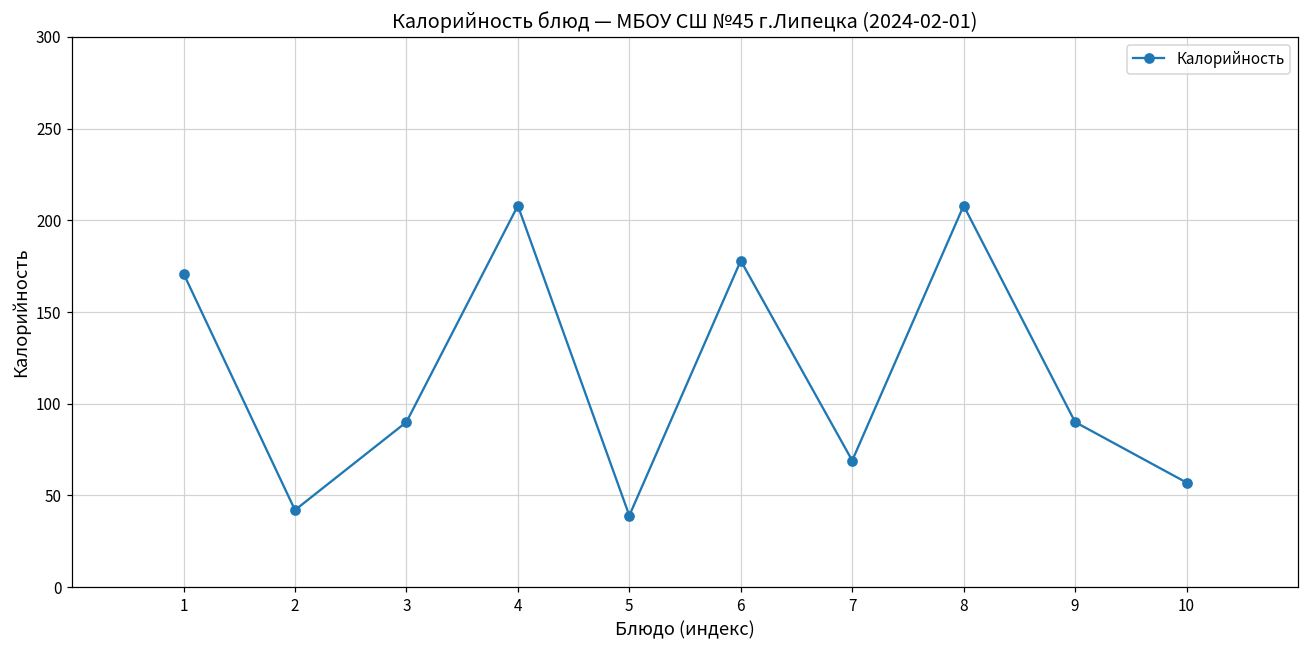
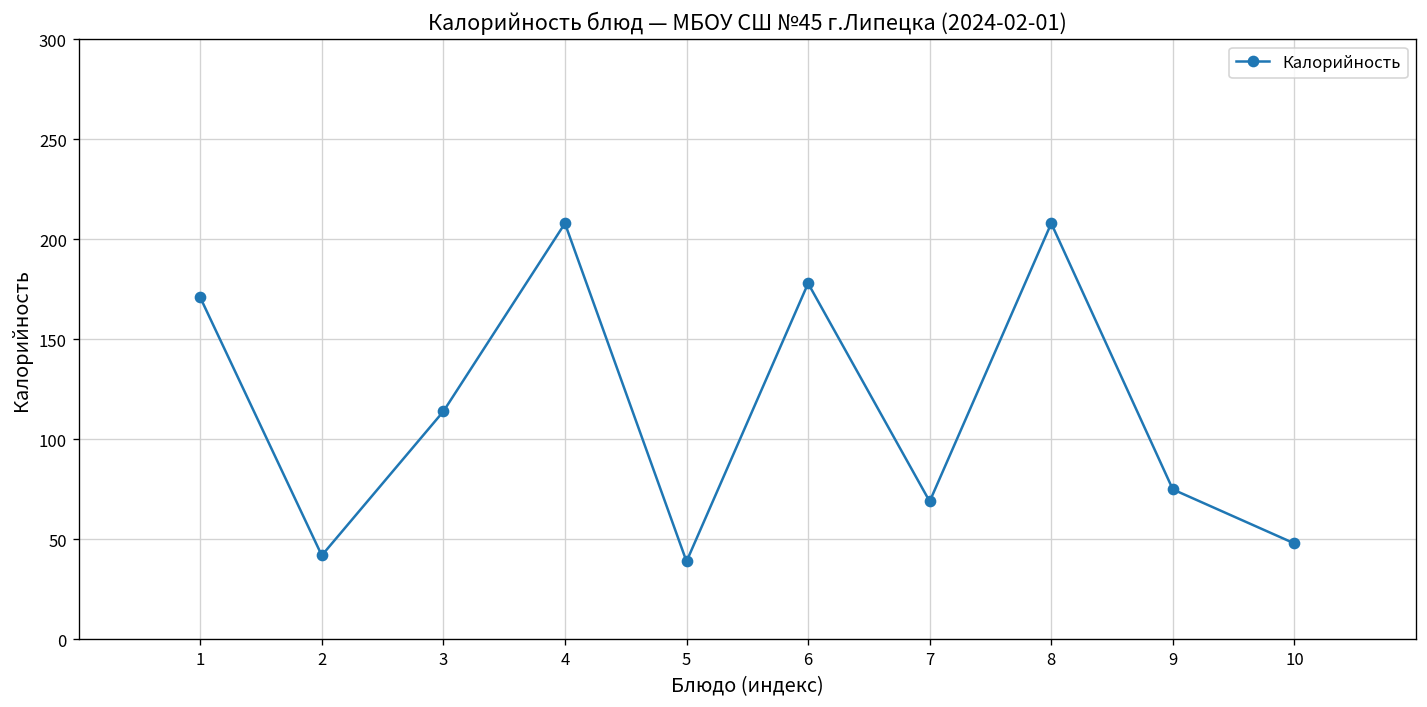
  {
    "1": 171,
    "2": 42,
-   "3": 90,
+   "3": 114,
    "4": 208,
    "5": 39,
    "6": 178,
    "7": 69,
    "8": 208,
-   "9": 90,
-   "10": 57
+   "9": 75,
+   "10": 48
  }
